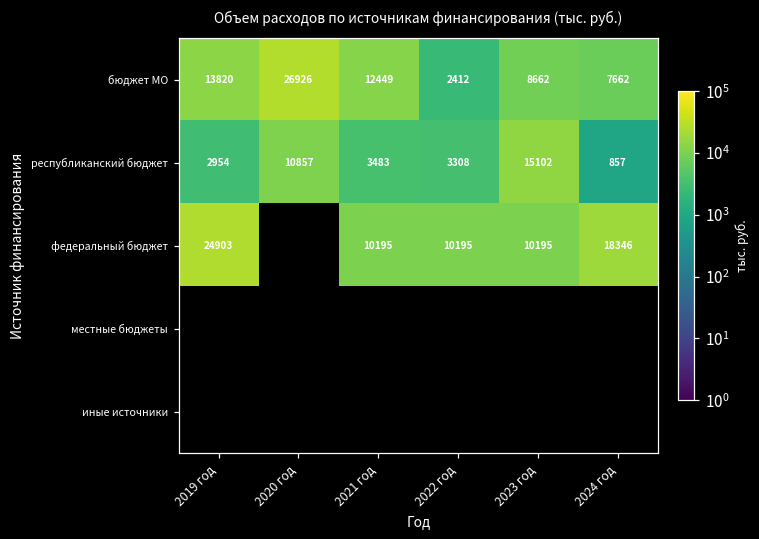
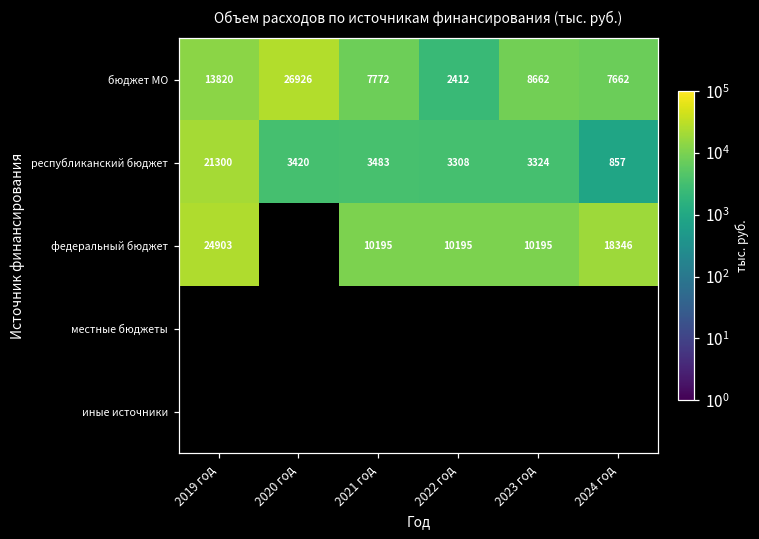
  {
    "бюджет МО": {
      "2019 год": 13820,
      "2020 год": 26926,
-     "2021 год": 12449,
+     "2021 год": 7772,
      "2022 год": 2412,
      "2023 год": 8662,
      "2024 год": 7662
    },
    "республиканский бюджет": {
-     "2019 год": 2954,
-     "2020 год": 10857,
+     "2019 год": 21300,
+     "2020 год": 3420,
      "2021 год": 3483,
      "2022 год": 3308,
-     "2023 год": 15102,
+     "2023 год": 3324,
      "2024 год": 857
    },
    "федеральный бюджет": {
      "2019 год": 24903,
      "2021 год": 10195,
      "2022 год": 10195,
      "2023 год": 10195,
      "2024 год": 18346
    }
  }
